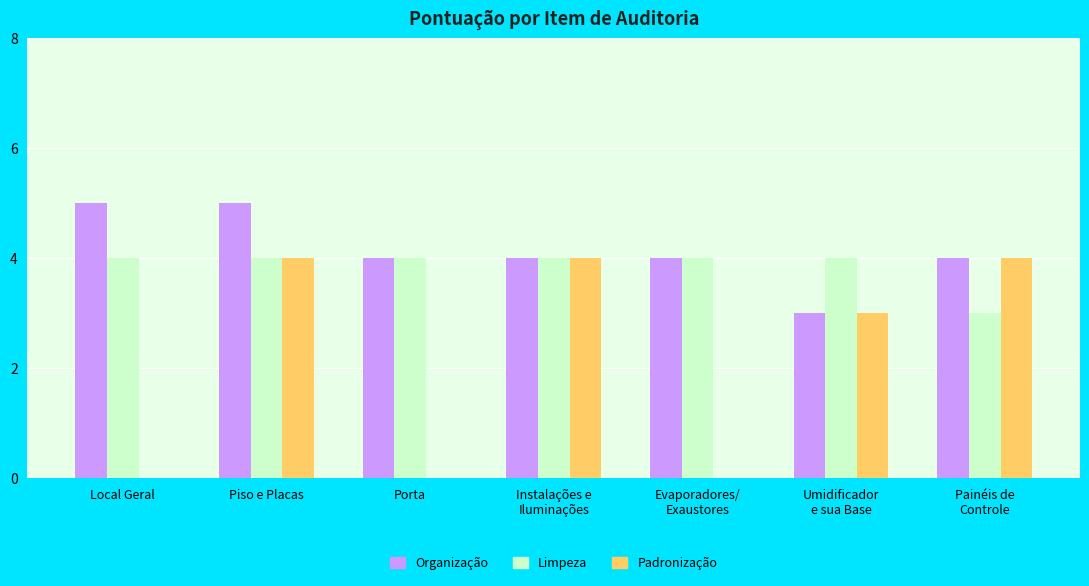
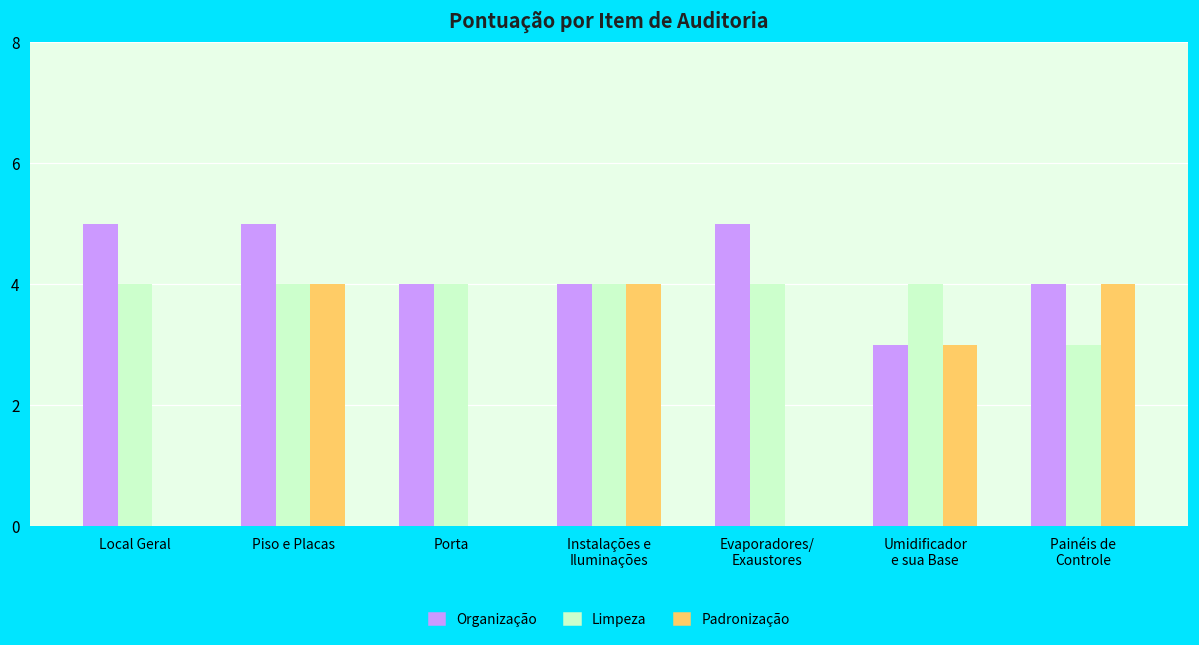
  {
    "Organização": {
      "Local Geral": 5,
      "Piso e Placas": 5,
      "Porta": 4,
      "Instalações e Iluminações": 4,
-     "Evaporadores/ Exaustores": 4,
+     "Evaporadores/ Exaustores": 5,
      "Umidificador e sua Base": 3,
      "Painéis de Controle": 4
    },
    "Limpeza": {
      "Local Geral": 4,
      "Piso e Placas": 4,
      "Porta": 4,
      "Instalações e Iluminações": 4,
      "Evaporadores/ Exaustores": 4,
      "Umidificador e sua Base": 4,
      "Painéis de Controle": 3
    },
    "Padronização": {
      "Local Geral": 0,
      "Piso e Placas": 4,
      "Porta": 0,
      "Instalações e Iluminações": 4,
      "Evaporadores/ Exaustores": 0,
      "Umidificador e sua Base": 3,
      "Painéis de Controle": 4
    }
  }
